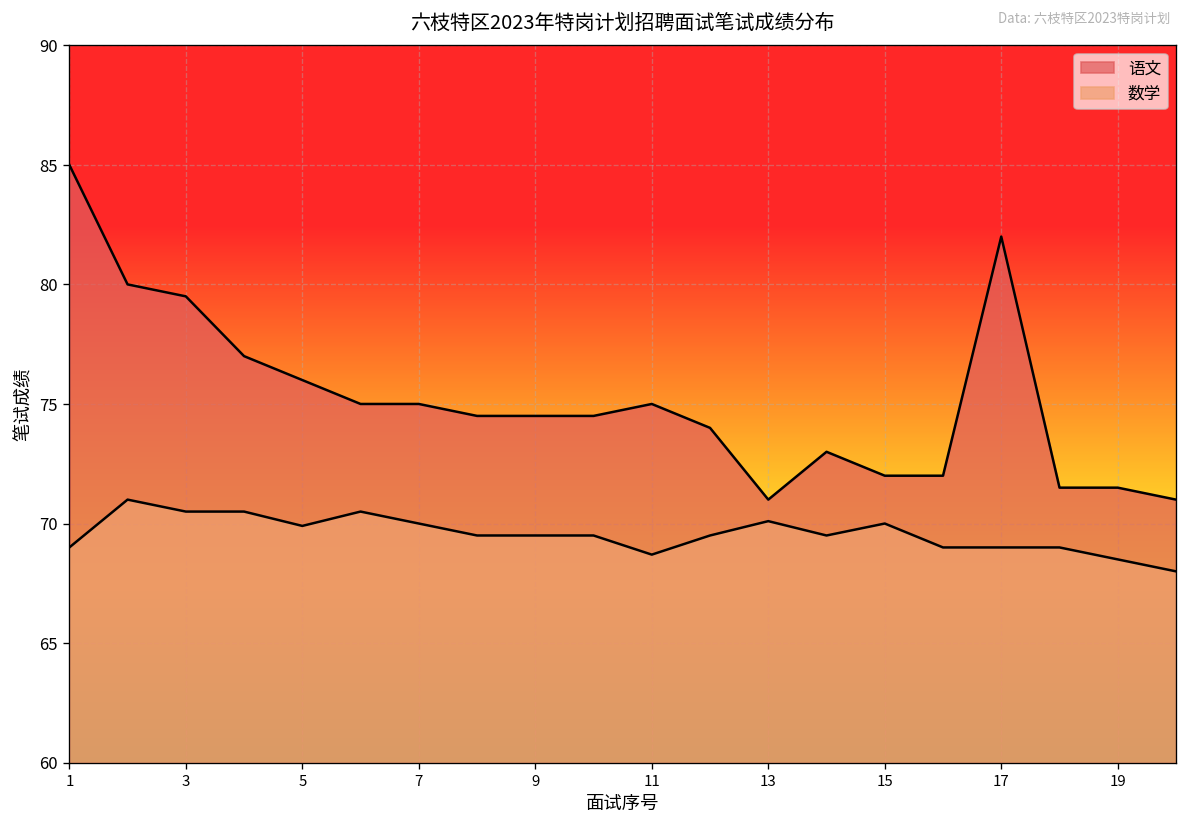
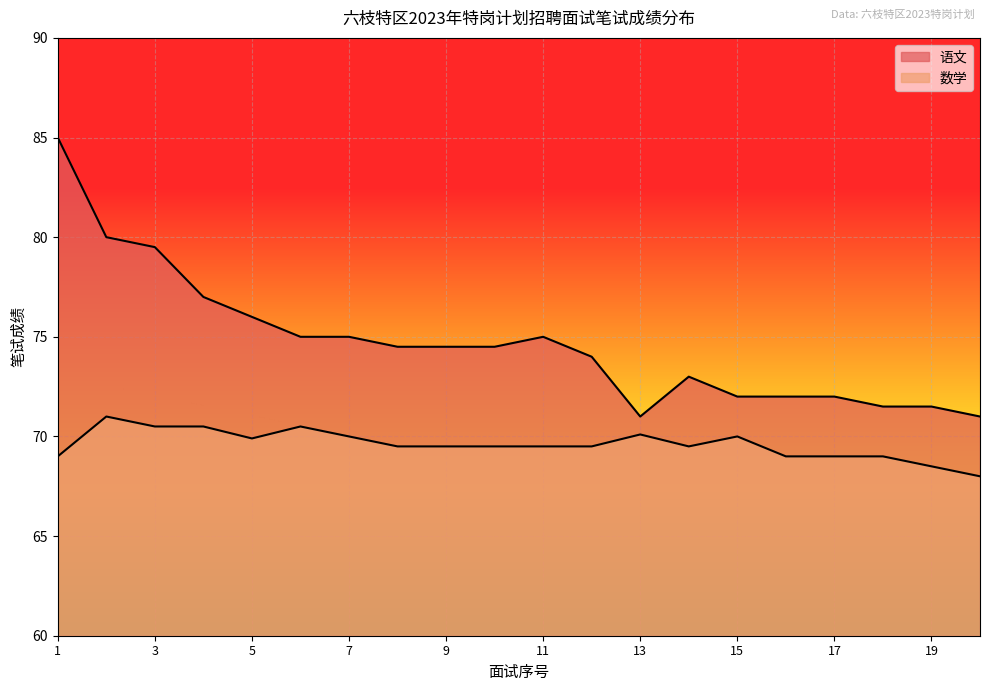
  {
    "语文": {
      "1": 85,
      "3": 79.5,
      "5": 76,
      "7": 75,
      "9": 74.5,
      "11": 75,
      "13": 71,
      "15": 72,
-     "17": 82,
+     "17": 72,
      "19": 71.5
    },
    "数学": {
      "1": 69.0,
      "3": 70.5,
      "5": 69.9,
      "7": 70.0,
      "9": 69.5,
-     "11": 68.7,
+     "11": 69.5,
      "13": 70.1,
      "15": 70.0,
      "17": 69.0,
      "19": 68.5
    }
  }
